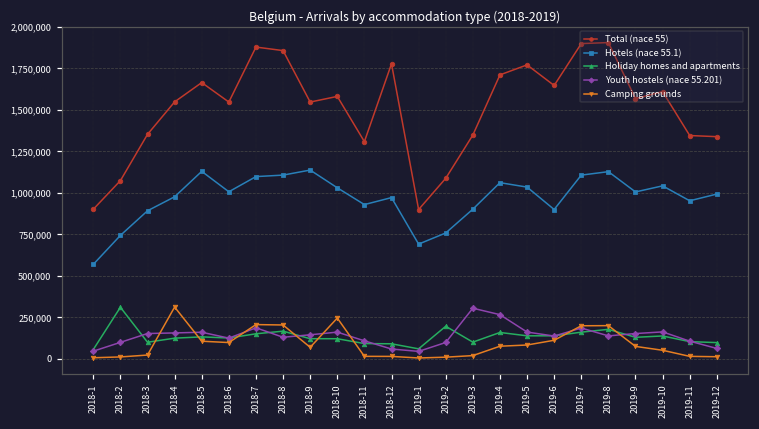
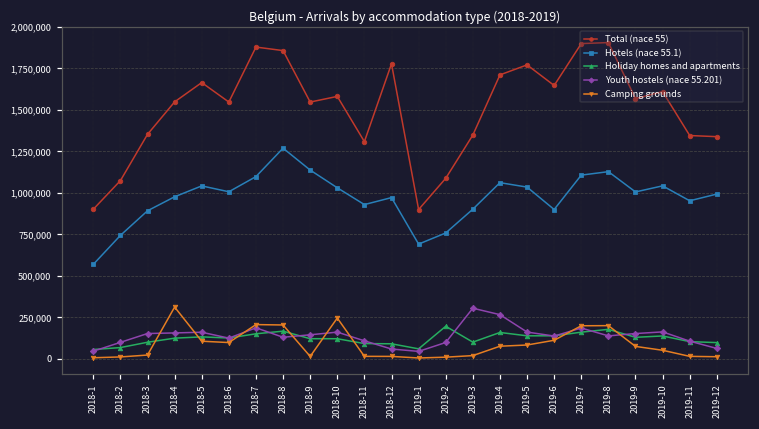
  {
    "Total (nace 55)": {
      "2018-1": "900,000",
      "2018-2": "1,070,000",
      "2018-3": "1,350,000",
      "2018-4": "1,550,000",
      "2018-5": "1,660,000",
      "2018-6": "1,550,000",
      "2018-7": "1,880,000",
      "2018-8": "1,860,000",
      "2018-9": "1,550,000",
      "2018-10": "1,580,000",
      "2018-11": "1,310,000",
      "2018-12": "1,780,000",
      "2019-1": "900,000",
      "2019-2": "1,090,000",
      "2019-3": "1,350,000",
      "2019-4": "1,710,000",
      "2019-5": "1,770,000",
      "2019-6": "1,650,000",
      "2019-11": "1,350,000",
      "2019-12": "1,340,000"
    },
    "Hotels (nace 55.1)": {
      "2018-1": "570,000",
      "2018-2": "740,000",
      "2018-3": "890,000",
      "2018-4": "980,000",
-     "2018-5": "1,130,000",
+     "2018-5": "1,040,000",
      "2018-6": "1,010,000",
      "2018-7": "1,100,000",
-     "2018-8": "1,110,000",
+     "2018-8": "1,270,000",
      "2018-9": "1,140,000",
      "2018-10": "1,030,000",
      "2018-11": "930,000",
      "2018-12": "970,000",
      "2019-1": "690,000",
      "2019-2": "760,000",
      "2019-3": "900,000",
      "2019-4": "1,060,000",
      "2019-5": "1,030,000",
      "2019-6": "900,000",
      "2019-7": "1,110,000",
      "2019-8": "1,130,000",
      "2019-9": "1,010,000",
      "2019-10": "1,040,000",
      "2019-11": "950,000",
      "2019-12": "990,000"
    },
    "Holiday homes and apartments": {
-     "2018-2": "310,000",
+     "2018-2": "70,000",
      "2018-3": "100,000",
      "2018-4": "130,000",
      "2018-5": "130,000",
      "2018-7": "150,000",
      "2018-8": "170,000",
      "2018-9": "120,000",
      "2018-10": "120,000",
      "2018-12": "90,000",
      "2019-2": "200,000",
      "2019-3": "100,000",
      "2019-4": "160,000",
      "2019-5": "140,000",
      "2019-7": "160,000",
      "2019-8": "180,000",
      "2019-9": "130,000",
      "2019-10": "140,000",
      "2019-12": "100,000"
    },
    "Youth hostels (nace 55.201)": {
      "2018-2": "100,000",
      "2018-3": "150,000",
      "2018-4": "160,000",
      "2018-5": "160,000",
      "2018-7": "190,000",
      "2018-8": "130,000",
      "2018-9": "150,000",
      "2018-10": "160,000",
      "2018-12": "60,000",
      "2019-2": "100,000",
      "2019-3": "310,000",
      "2019-4": "270,000",
      "2019-5": "160,000",
      "2019-8": "140,000",
      "2019-9": "150,000",
      "2019-10": "160,000",
      "2019-12": "60,000"
    },
    "Camping grounds": {
      "2018-1": "10,000",
      "2018-2": "10,000",
      "2018-3": "20,000",
      "2018-4": "310,000",
      "2018-5": "110,000",
      "2018-6": "100,000",
      "2018-7": "210,000",
      "2018-8": "200,000",
-     "2018-9": "70,000",
+     "2018-9": "20,000",
      "2018-10": "250,000",
      "2018-11": "20,000",
      "2018-12": "20,000",
      "2019-1": "10,000",
      "2019-2": "10,000",
      "2019-3": "20,000",
      "2019-4": "80,000",
      "2019-5": "80,000",
      "2019-6": "110,000",
      "2019-8": "200,000",
      "2019-9": "80,000",
      "2019-10": "50,000",
      "2019-11": "20,000",
      "2019-12": "10,000"
    }
  }
